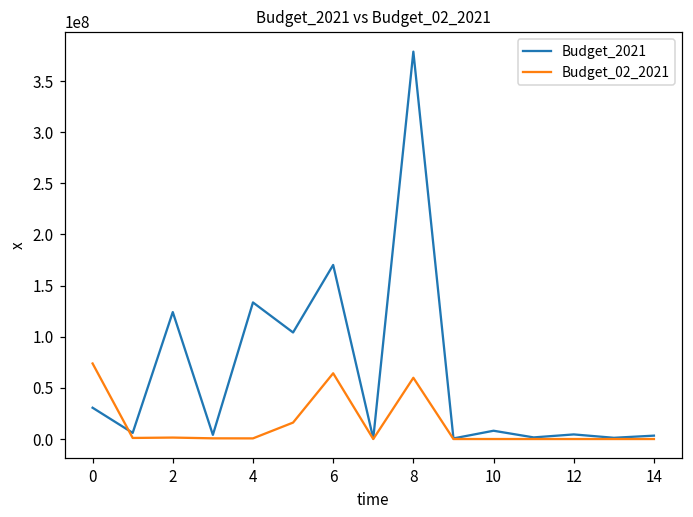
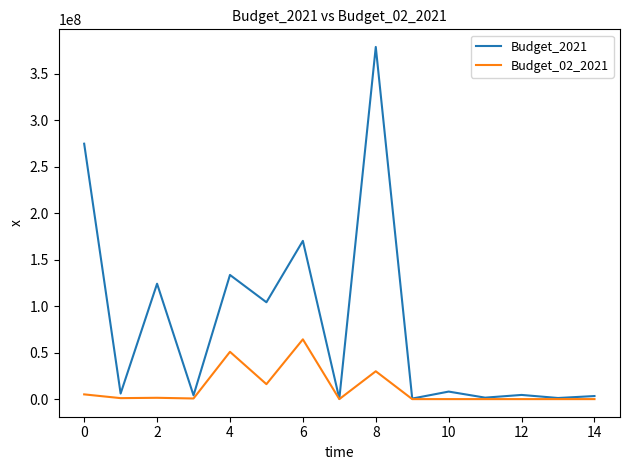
  {
    "Budget_2021": {
-     "0": 30000000,
+     "0": 270000000,
      "2": 120000000,
      "4": 130000000,
      "6": 170000000,
      "8": 380000000,
      "10": 10000000,
      "12": 0,
      "14": 0
    },
    "Budget_02_2021": {
-     "0": 70000000,
+     "0": 10000000,
      "2": 0,
-     "4": 0,
+     "4": 50000000,
      "6": 60000000,
-     "8": 60000000,
+     "8": 30000000,
      "10": 0,
      "12": 0,
      "14": 0
    }
  }
